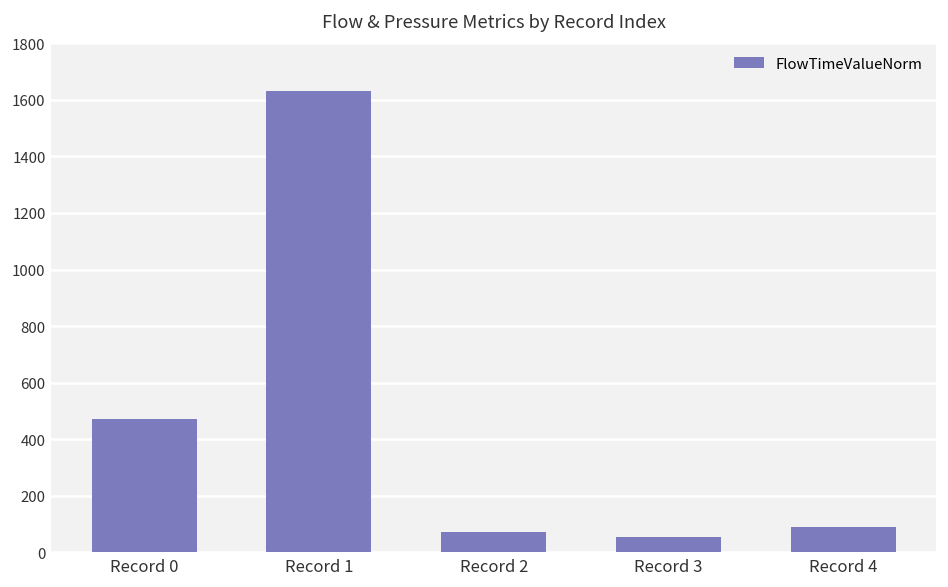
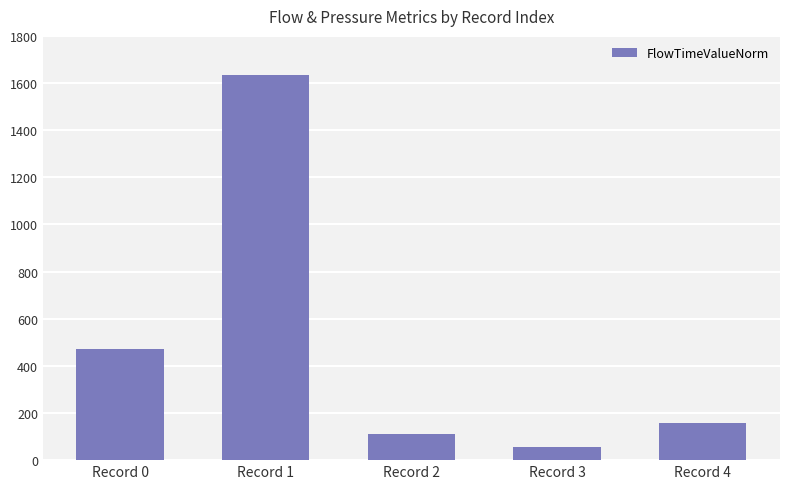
  {
    "Record 0": 470,
    "Record 1": 1630,
-   "Record 2": 70,
+   "Record 2": 110,
    "Record 3": 60,
-   "Record 4": 90
+   "Record 4": 160
  }
